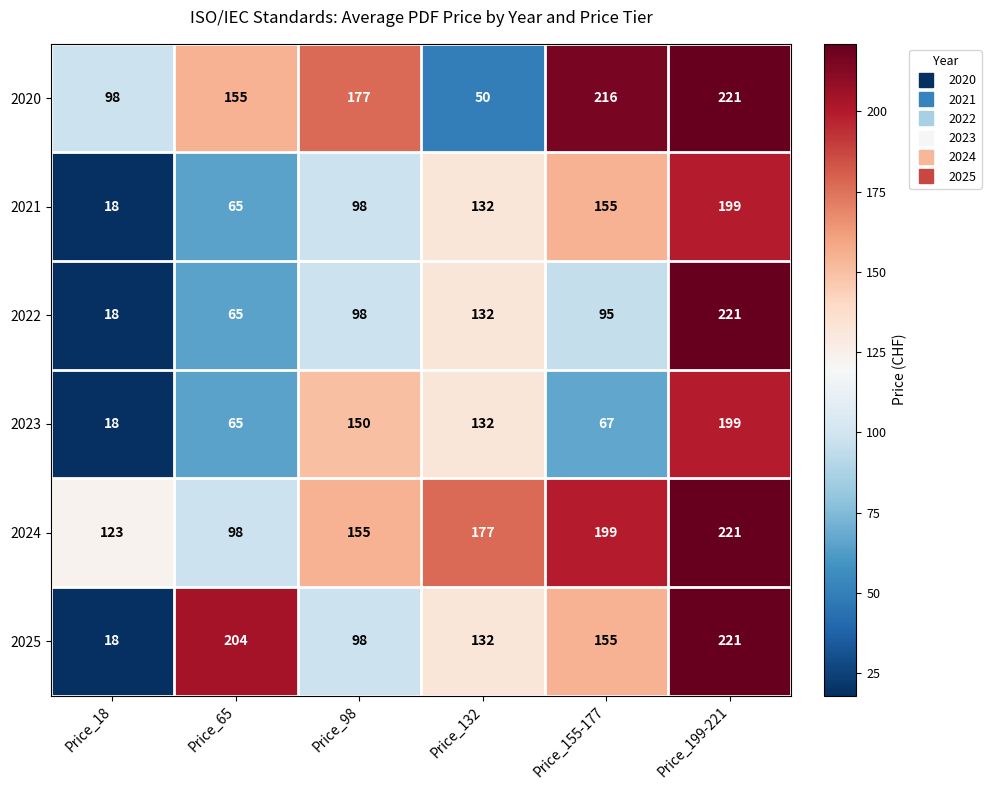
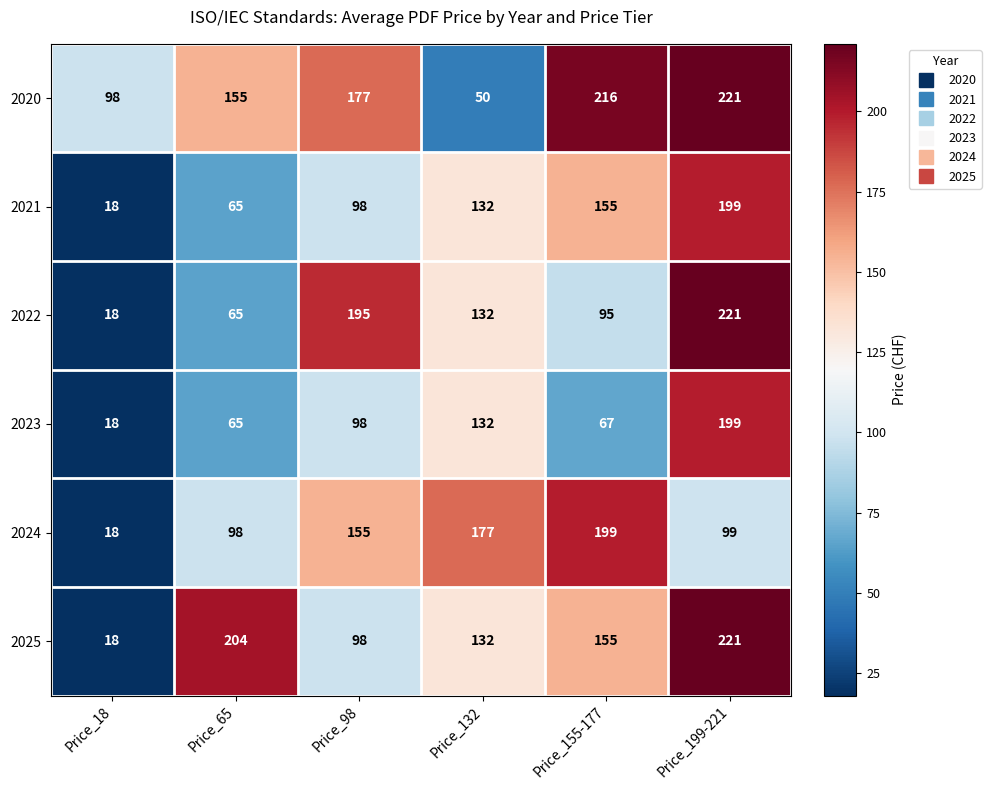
  {
    "2020": {
      "Price_18": 98,
      "Price_65": 155,
      "Price_98": 177,
      "Price_132": 50,
      "Price_155-177": 216,
      "Price_199-221": 221
    },
    "2021": {
      "Price_18": 18,
      "Price_65": 65,
      "Price_98": 98,
      "Price_132": 132,
      "Price_155-177": 155,
      "Price_199-221": 199
    },
    "2022": {
      "Price_18": 18,
      "Price_65": 65,
-     "Price_98": 98,
+     "Price_98": 195,
      "Price_132": 132,
      "Price_155-177": 95,
      "Price_199-221": 221
    },
    "2023": {
      "Price_18": 18,
      "Price_65": 65,
-     "Price_98": 150,
+     "Price_98": 98,
      "Price_132": 132,
      "Price_155-177": 67,
      "Price_199-221": 199
    },
    "2024": {
-     "Price_18": 123,
+     "Price_18": 18,
      "Price_65": 98,
      "Price_98": 155,
      "Price_132": 177,
      "Price_155-177": 199,
-     "Price_199-221": 221
+     "Price_199-221": 99
    },
    "2025": {
      "Price_18": 18,
      "Price_65": 204,
      "Price_98": 98,
      "Price_132": 132,
      "Price_155-177": 155,
      "Price_199-221": 221
    }
  }
